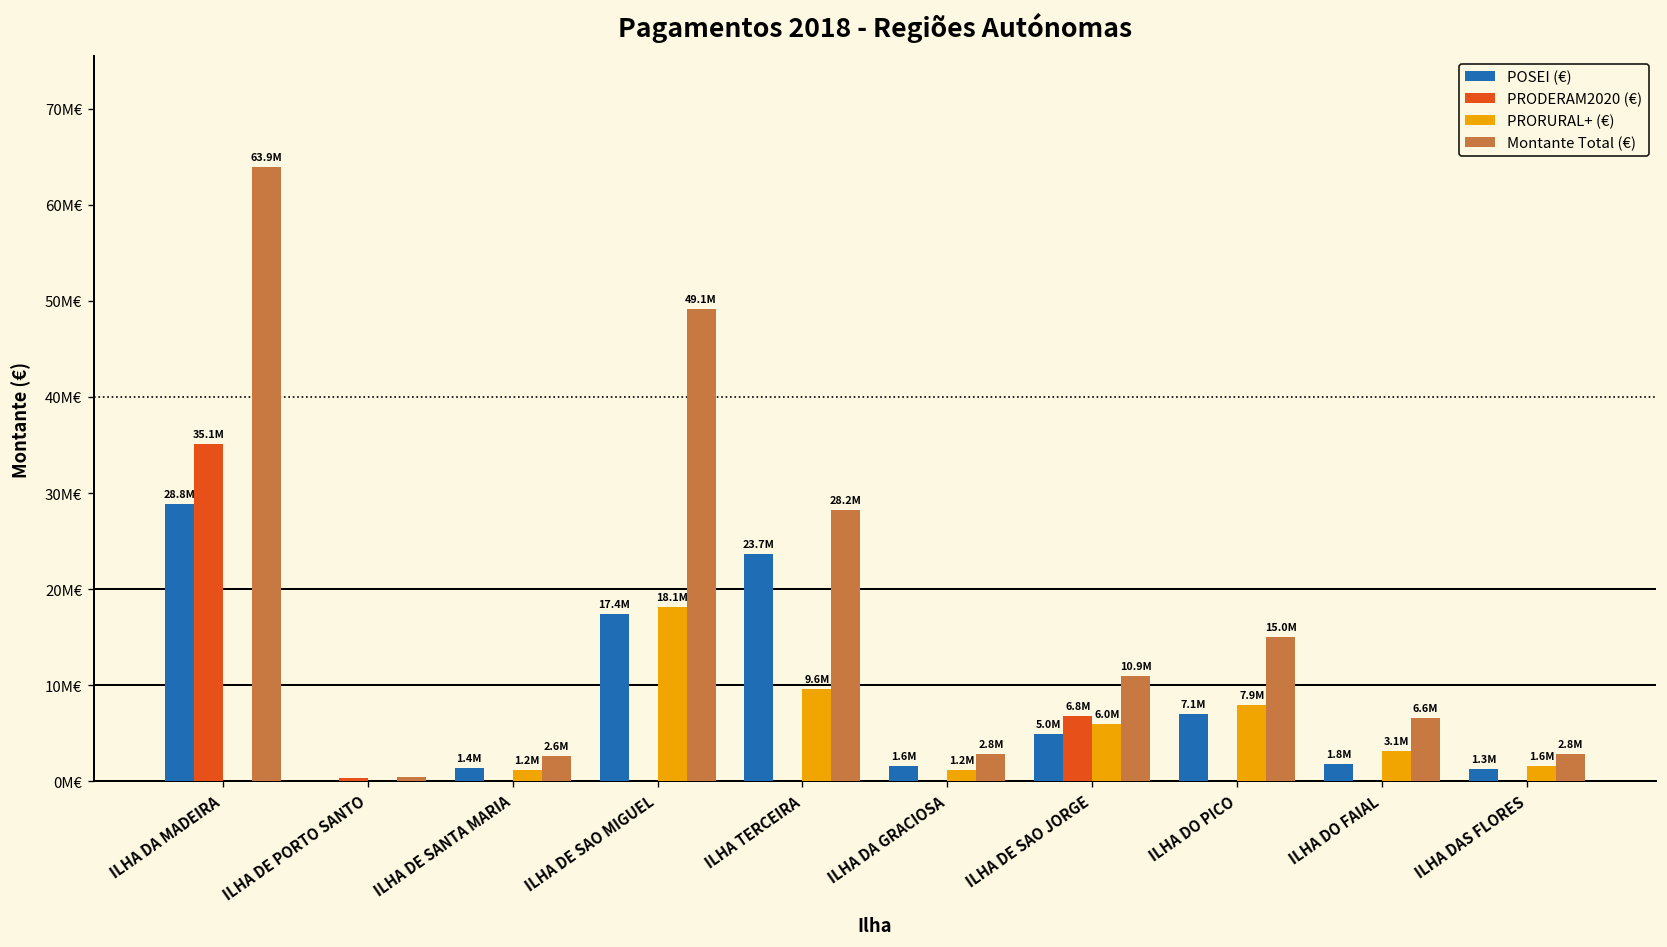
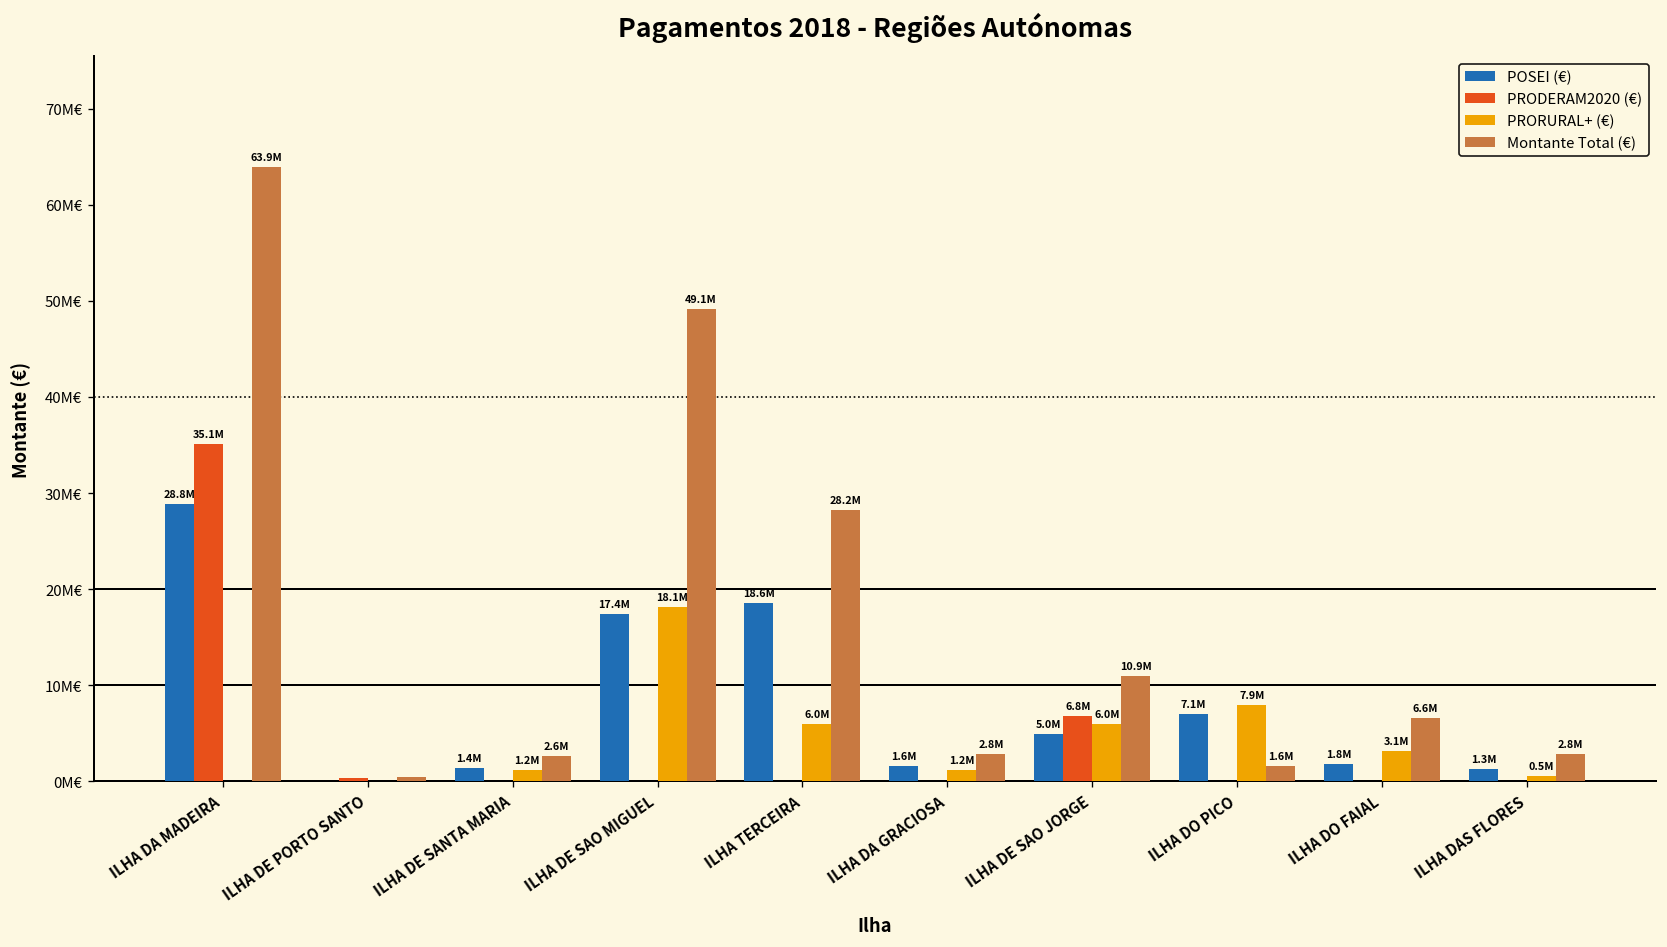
  {
    "POSEI (€)": {
      "ILHA DA MADEIRA": "28.8M",
      "ILHA DE SANTA MARIA": "1.4M",
      "ILHA DE SAO MIGUEL": "17.4M",
-     "ILHA TERCEIRA": "23.7M",
+     "ILHA TERCEIRA": "18.6M",
      "ILHA DA GRACIOSA": "1.6M",
      "ILHA DE SAO JORGE": "5.0M",
      "ILHA DO PICO": "7.1M",
      "ILHA DO FAIAL": "1.8M",
      "ILHA DAS FLORES": "1.3M"
    },
    "PRODERAM2020 (€)": {
      "ILHA DA MADEIRA": "35.1M",
      "ILHA DE SAO JORGE": "6.8M"
    },
    "PRORURAL+ (€)": {
      "ILHA DE SANTA MARIA": "1.2M",
      "ILHA DE SAO MIGUEL": "18.1M",
-     "ILHA TERCEIRA": "9.6M",
+     "ILHA TERCEIRA": "6.0M",
      "ILHA DA GRACIOSA": "1.2M",
      "ILHA DE SAO JORGE": "6.0M",
      "ILHA DO PICO": "7.9M",
      "ILHA DO FAIAL": "3.1M",
-     "ILHA DAS FLORES": "1.6M"
+     "ILHA DAS FLORES": "0.5M"
    },
    "Montante Total (€)": {
      "ILHA DA MADEIRA": "63.9M",
      "ILHA DE SANTA MARIA": "2.6M",
      "ILHA DE SAO MIGUEL": "49.1M",
      "ILHA TERCEIRA": "28.2M",
      "ILHA DA GRACIOSA": "2.8M",
      "ILHA DE SAO JORGE": "10.9M",
-     "ILHA DO PICO": "15.0M",
+     "ILHA DO PICO": "1.6M",
      "ILHA DO FAIAL": "6.6M",
      "ILHA DAS FLORES": "2.8M"
    }
  }
